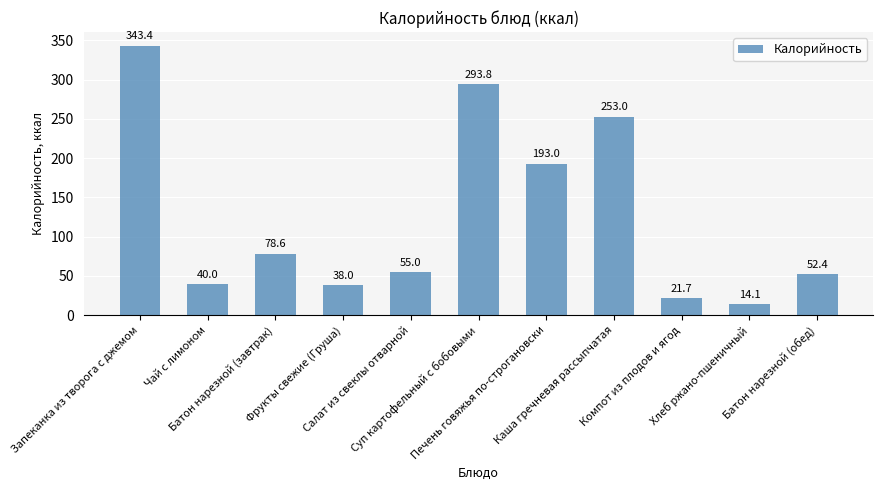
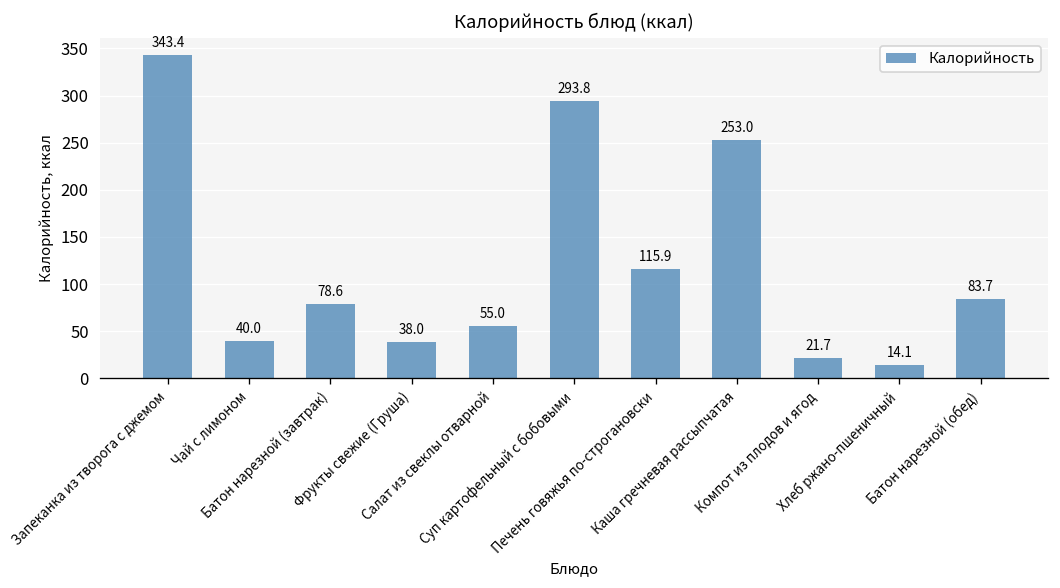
  {
    "Запеканка из творога с джемом": 343.4,
    "Чай с лимоном": 40.0,
    "Батон нарезной (завтрак)": 78.6,
    "Фрукты свежие (Груша)": 38.0,
    "Салат из свеклы отварной": 55.0,
    "Суп картофельный с бобовыми": 293.8,
-   "Печень говяжья по-строгановски": 193.0,
+   "Печень говяжья по-строгановски": 115.9,
    "Каша гречневая рассыпчатая": 253.0,
    "Компот из плодов и ягод": 21.7,
    "Хлеб ржано-пшеничный": 14.1,
-   "Батон нарезной (обед)": 52.4
+   "Батон нарезной (обед)": 83.7
  }
